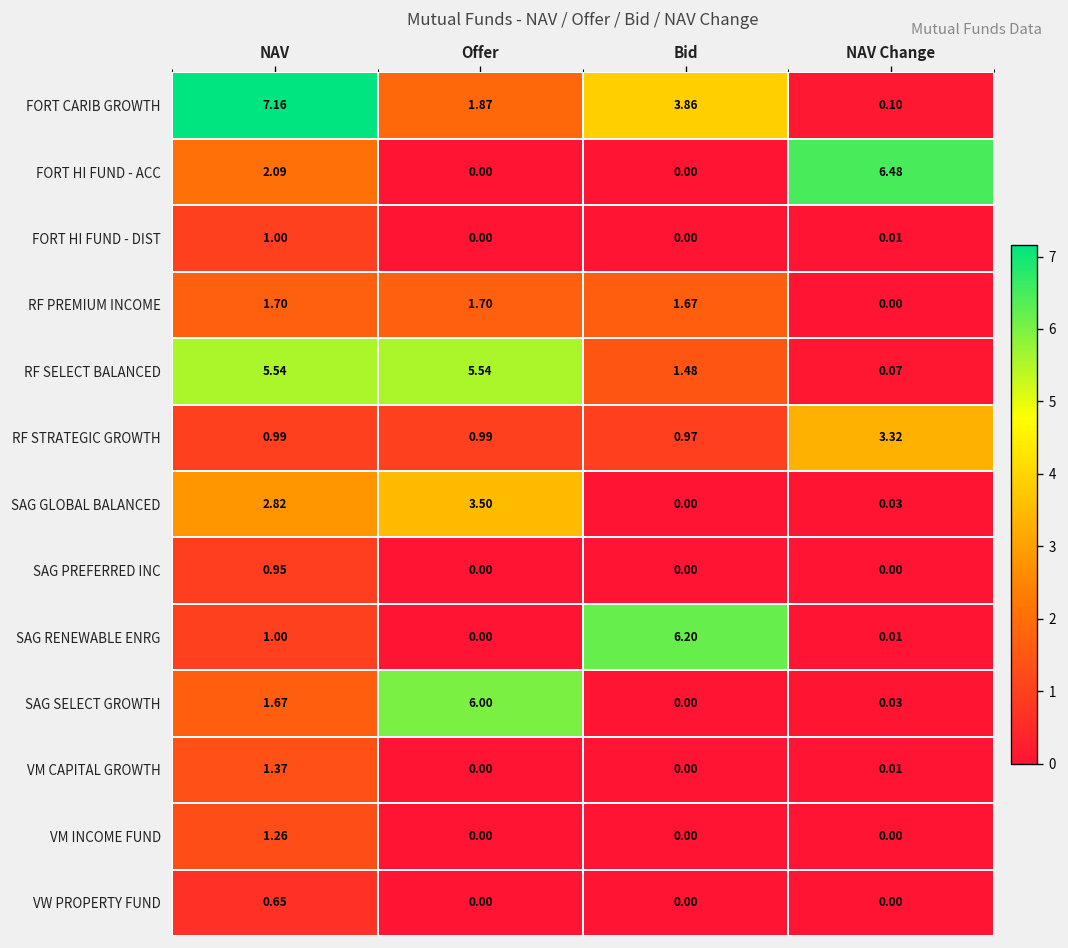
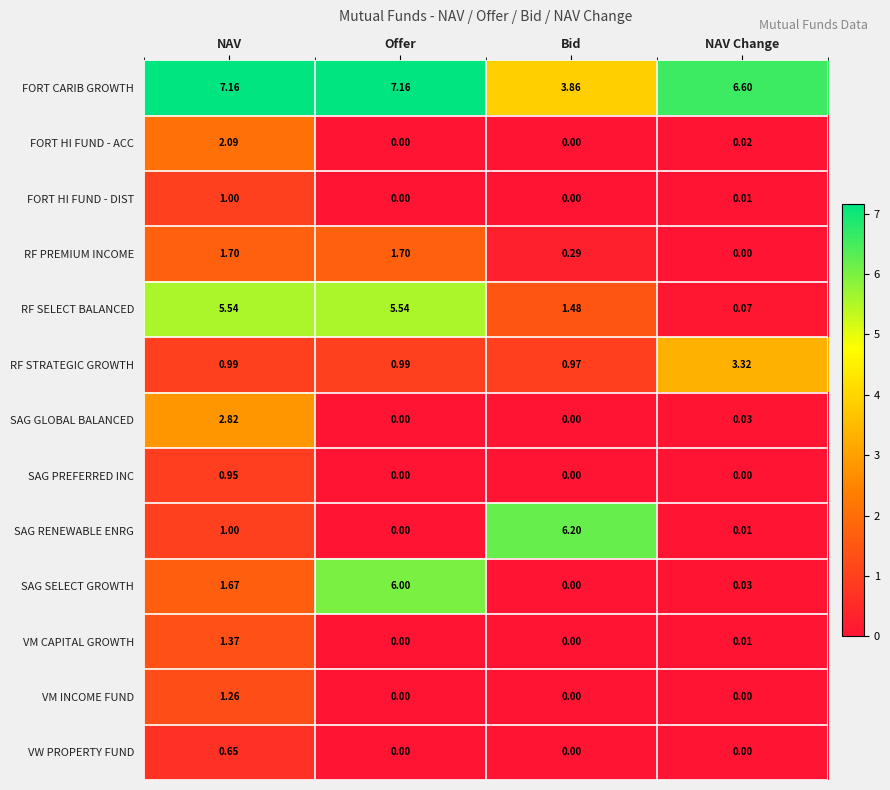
  {
    "FORT CARIB GROWTH": {
      "NAV": 7.16,
-     "Offer": 1.87,
+     "Offer": 7.16,
      "Bid": 3.86,
-     "NAV Change": 0.10
+     "NAV Change": 6.60
    },
    "FORT HI FUND - ACC": {
      "NAV": 2.09,
      "Offer": 0.00,
      "Bid": 0.00,
-     "NAV Change": 6.48
+     "NAV Change": 0.02
    },
    "FORT HI FUND - DIST": {
      "NAV": 1.00,
      "Offer": 0.00,
      "Bid": 0.00,
      "NAV Change": 0.01
    },
    "RF PREMIUM INCOME": {
      "NAV": 1.70,
      "Offer": 1.70,
-     "Bid": 1.67,
+     "Bid": 0.29,
      "NAV Change": 0.00
    },
    "RF SELECT BALANCED": {
      "NAV": 5.54,
      "Offer": 5.54,
      "Bid": 1.48,
      "NAV Change": 0.07
    },
    "RF STRATEGIC GROWTH": {
      "NAV": 0.99,
      "Offer": 0.99,
      "Bid": 0.97,
      "NAV Change": 3.32
    },
    "SAG GLOBAL BALANCED": {
      "NAV": 2.82,
-     "Offer": 3.50,
+     "Offer": 0.00,
      "Bid": 0.00,
      "NAV Change": 0.03
    },
    "SAG PREFERRED INC": {
      "NAV": 0.95,
      "Offer": 0.00,
      "Bid": 0.00,
      "NAV Change": 0.00
    },
    "SAG RENEWABLE ENRG": {
      "NAV": 1.00,
      "Offer": 0.00,
      "Bid": 6.20,
      "NAV Change": 0.01
    },
    "SAG SELECT GROWTH": {
      "NAV": 1.67,
      "Offer": 6.00,
      "Bid": 0.00,
      "NAV Change": 0.03
    },
    "VM CAPITAL GROWTH": {
      "NAV": 1.37,
      "Offer": 0.00,
      "Bid": 0.00,
      "NAV Change": 0.01
    },
    "VM INCOME FUND": {
      "NAV": 1.26,
      "Offer": 0.00,
      "Bid": 0.00,
      "NAV Change": 0.00
    },
    "VW PROPERTY FUND": {
      "NAV": 0.65,
      "Offer": 0.00,
      "Bid": 0.00,
      "NAV Change": 0.00
    }
  }
